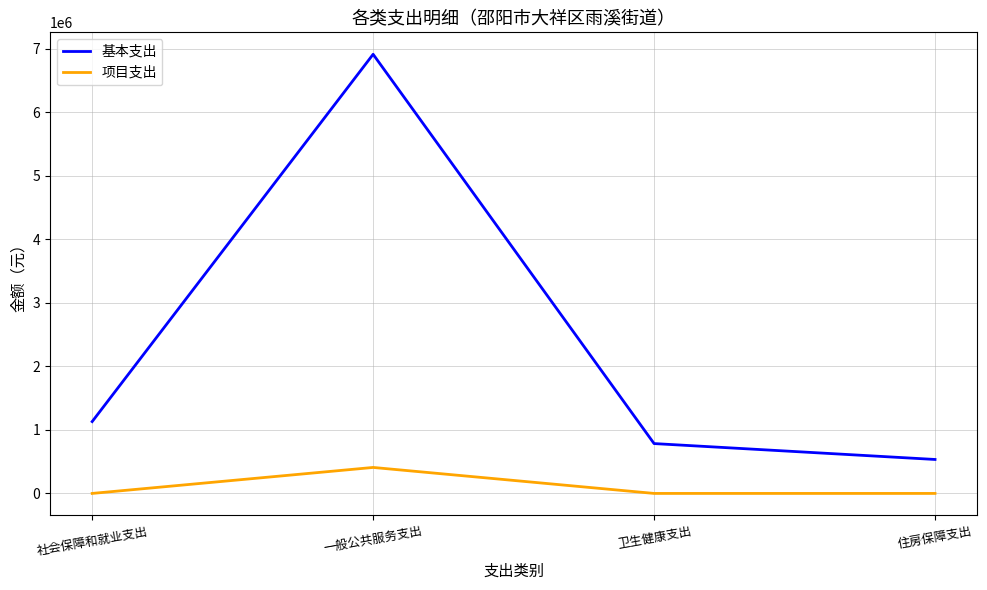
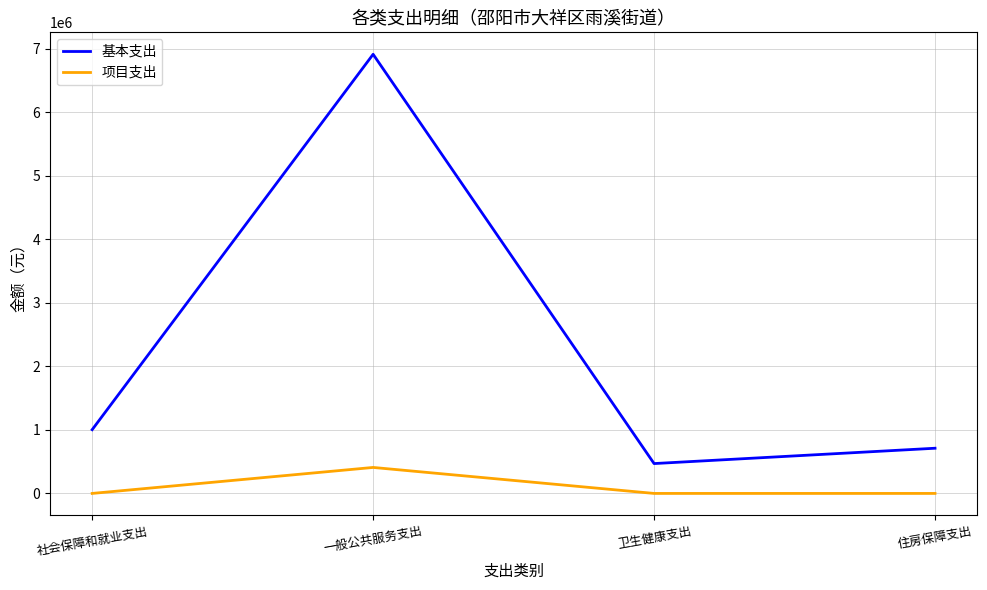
  {
    "基本支出": {
-     "社会保障和就业支出": 1100000,
+     "社会保障和就业支出": 1000000,
      "一般公共服务支出": 6900000,
-     "卫生健康支出": 800000,
-     "住房保障支出": 500000
+     "卫生健康支出": 500000,
+     "住房保障支出": 700000
    },
    "项目支出": {
      "社会保障和就业支出": 0,
      "一般公共服务支出": 400000,
      "卫生健康支出": 0,
      "住房保障支出": 0
    }
  }
